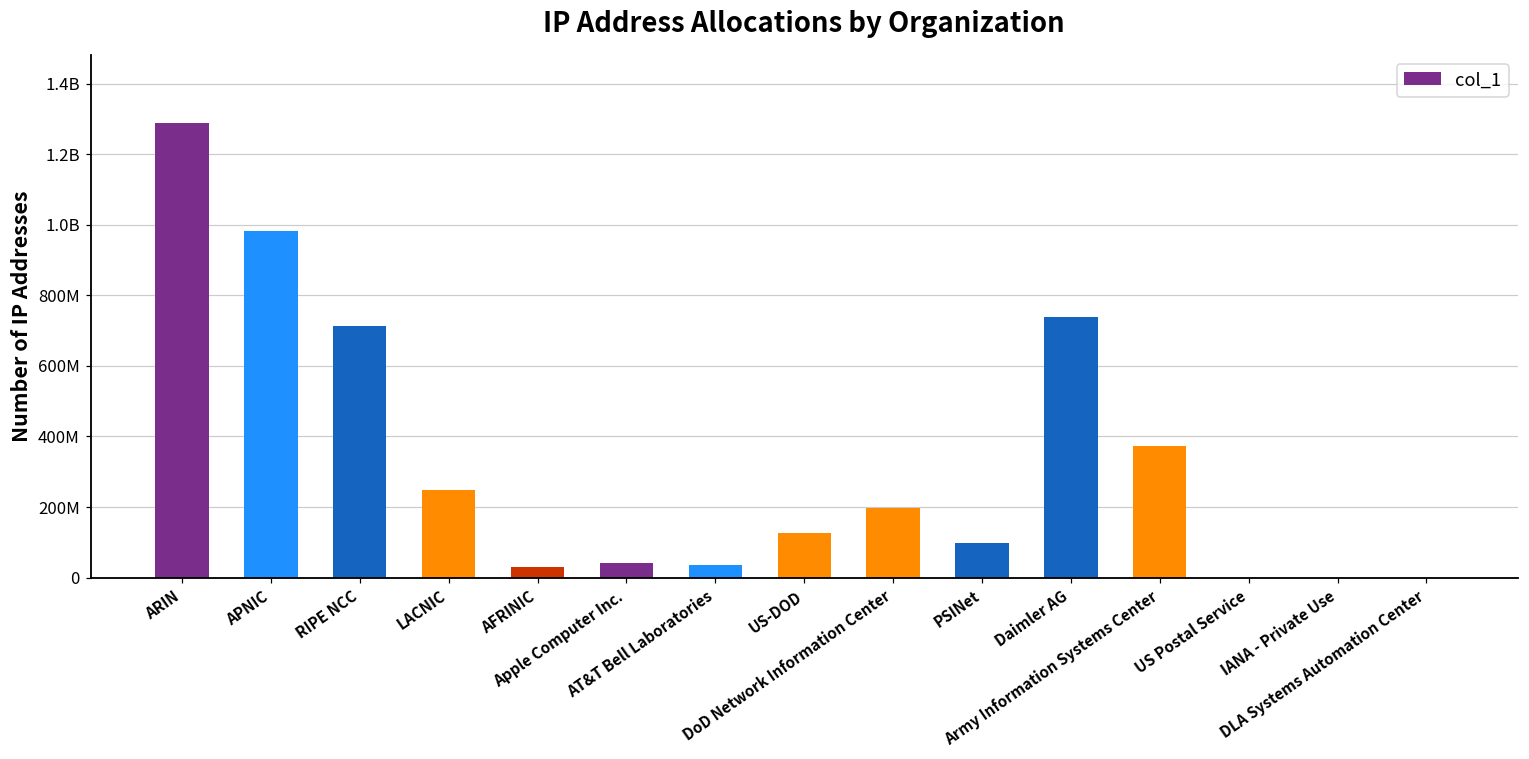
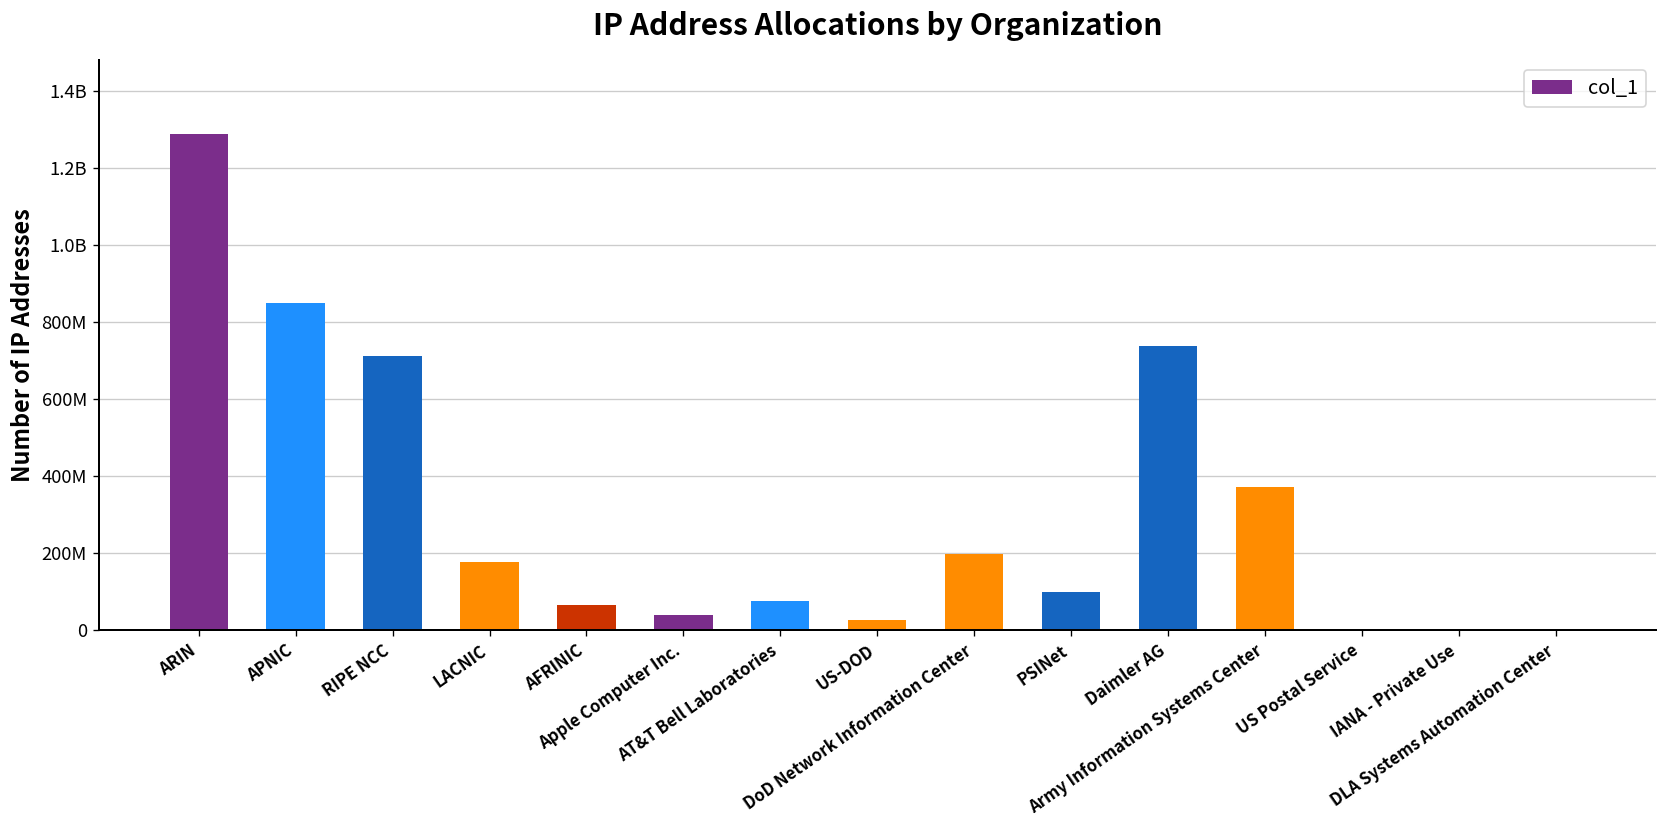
  {
    "ARIN": 1290000000,
-   "APNIC": 980000000,
+   "APNIC": 850000000,
    "RIPE NCC": 710000000,
-   "LACNIC": 250000000,
-   "AFRINIC": 30000000,
+   "LACNIC": 180000000,
+   "AFRINIC": 60000000,
    "Apple Computer Inc.": 40000000,
-   "AT&T Bell Laboratories": 30000000,
-   "US-DOD": 130000000,
+   "AT&T Bell Laboratories": 80000000,
+   "US-DOD": 30000000,
    "DoD Network Information Center": 200000000,
    "PSINet": 100000000,
    "Daimler AG": 740000000,
    "Army Information Systems Center": 370000000
  }
